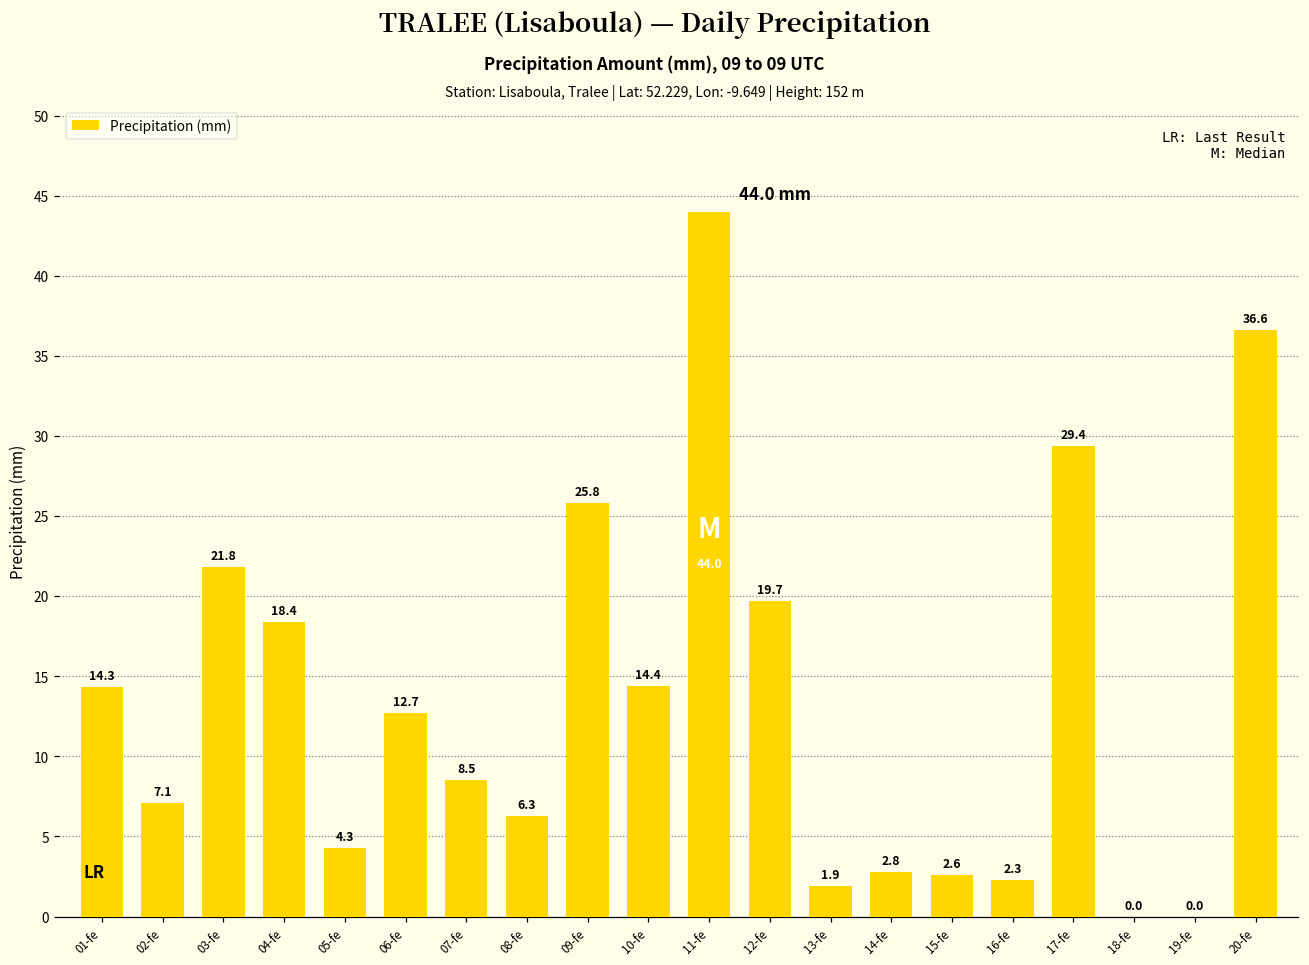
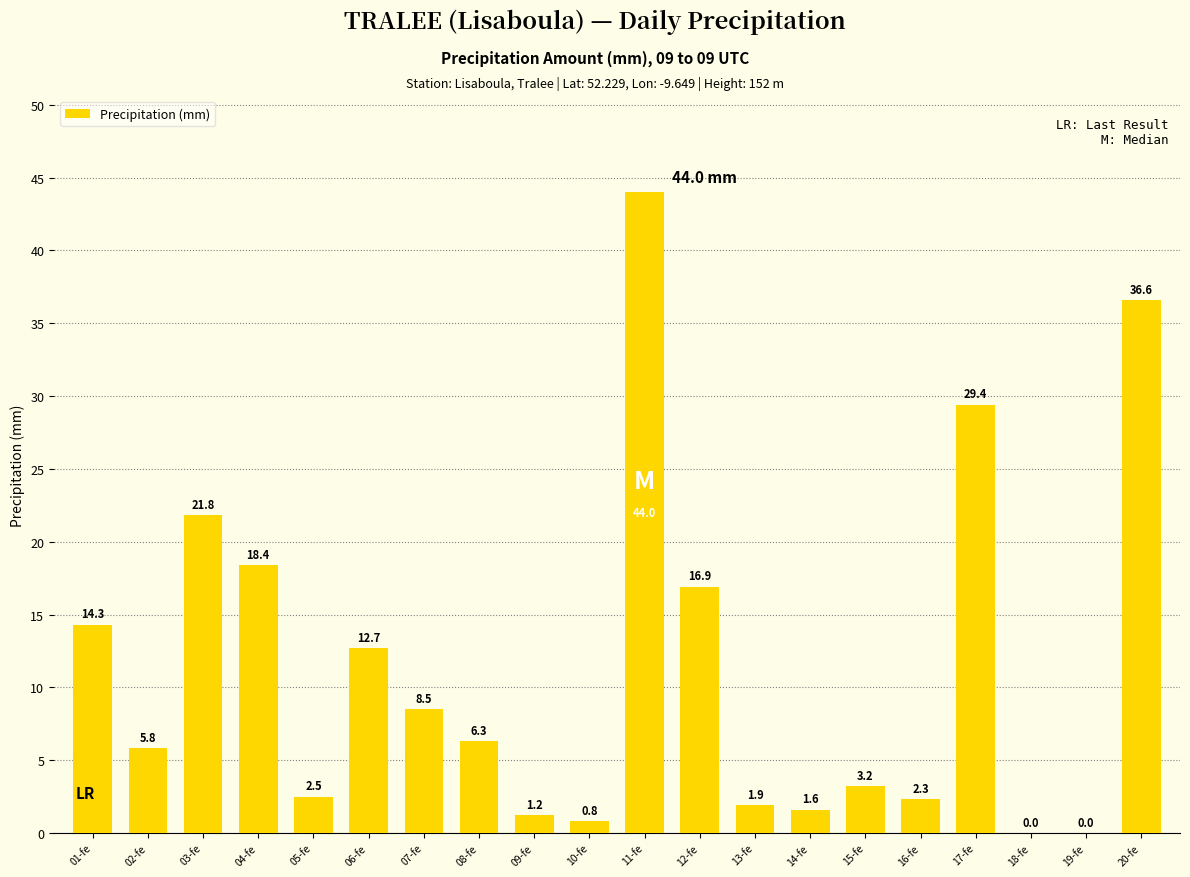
  {
    "01-fe": 14.3,
-   "02-fe": 7.1,
+   "02-fe": 5.8,
    "03-fe": 21.8,
    "04-fe": 18.4,
-   "05-fe": 4.3,
+   "05-fe": 2.5,
    "06-fe": 12.7,
    "07-fe": 8.5,
    "08-fe": 6.3,
-   "09-fe": 25.8,
-   "10-fe": 14.4,
+   "09-fe": 1.2,
+   "10-fe": 0.8,
    "11-fe": 44.0,
-   "12-fe": 19.7,
+   "12-fe": 16.9,
    "13-fe": 1.9,
-   "14-fe": 2.8,
-   "15-fe": 2.6,
+   "14-fe": 1.6,
+   "15-fe": 3.2,
    "16-fe": 2.3,
    "17-fe": 29.4,
    "18-fe": 0.0,
    "19-fe": 0.0,
    "20-fe": 36.6
  }
